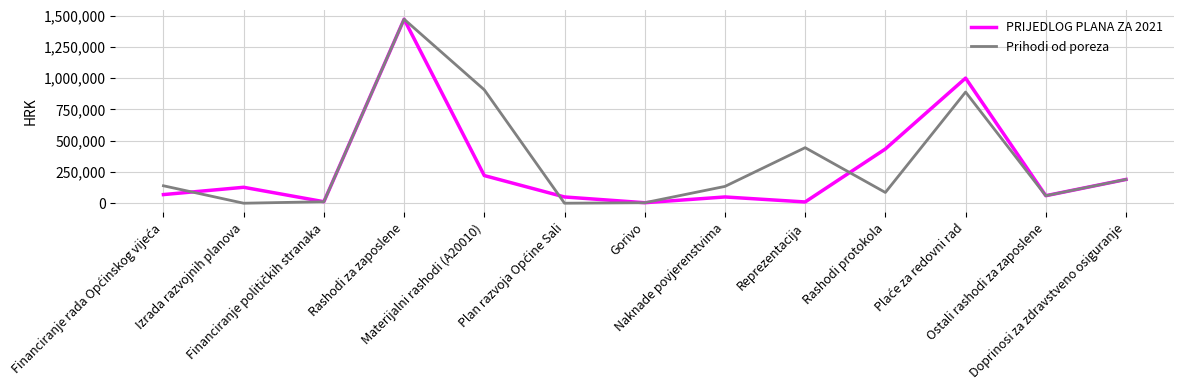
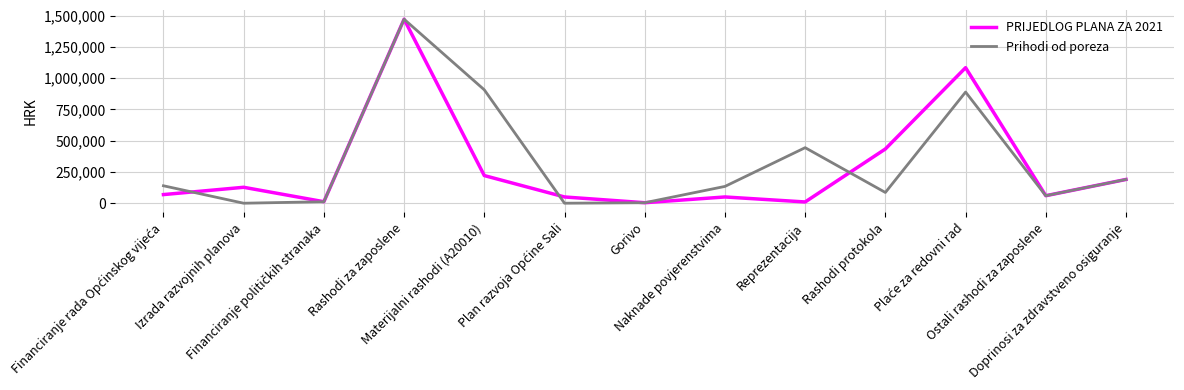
  {
    "PRIJEDLOG PLANA ZA 2021": {
      "Financiranje rada Općinskog vijeća": "70,000",
      "Izrada razvojnih planova": "130,000",
      "Materijalni rashodi (A20010)": "220,000",
      "Plan razvoja Općine Sali": "50,000",
      "Naknade povjerenstvima": "50,000",
      "Reprezentacija": "10,000",
      "Rashodi protokola": "430,000",
-     "Plaće za redovni rad": "1,000,000"
+     "Plaće za redovni rad": "1,080,000"
    },
    "Prihodi od poreza": {
      "Financiranje rada Općinskog vijeća": "140,000",
      "Izrada razvojnih planova": "0",
      "Materijalni rashodi (A20010)": "910,000",
      "Plan razvoja Općine Sali": "0",
      "Naknade povjerenstvima": "130,000",
      "Reprezentacija": "440,000",
      "Rashodi protokola": "90,000",
      "Plaće za redovni rad": "890,000"
    }
  }
